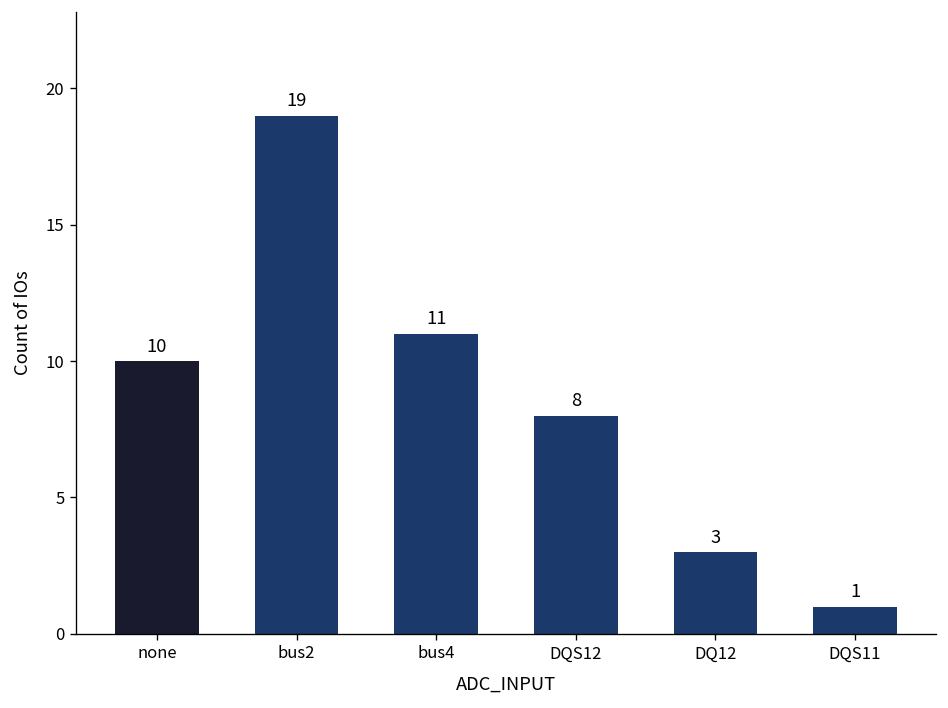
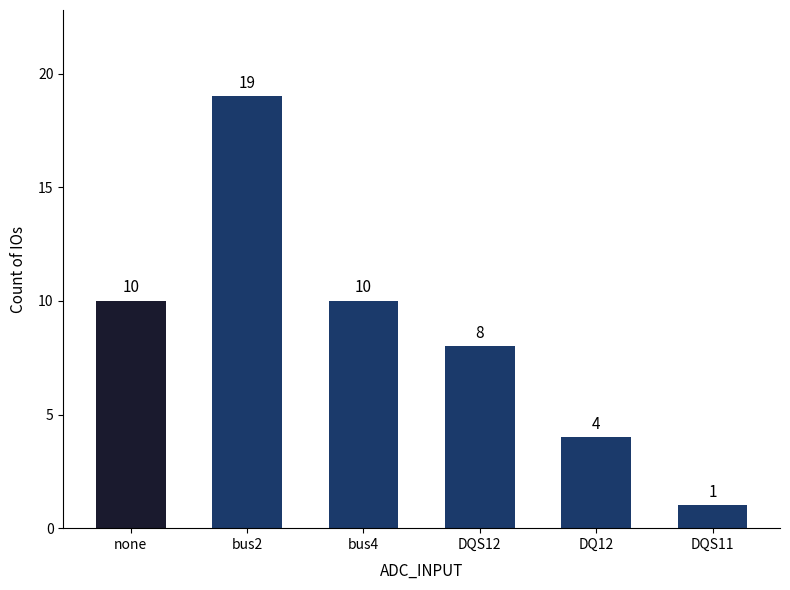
  {
    "none": 10,
    "bus2": 19,
-   "bus4": 11,
+   "bus4": 10,
    "DQS12": 8,
-   "DQ12": 3,
+   "DQ12": 4,
    "DQS11": 1
  }
